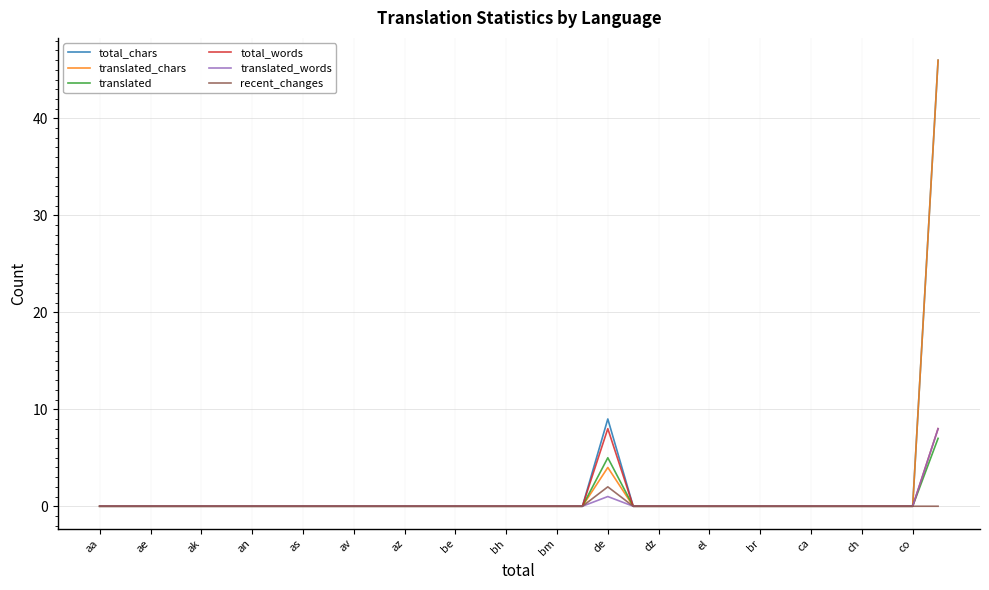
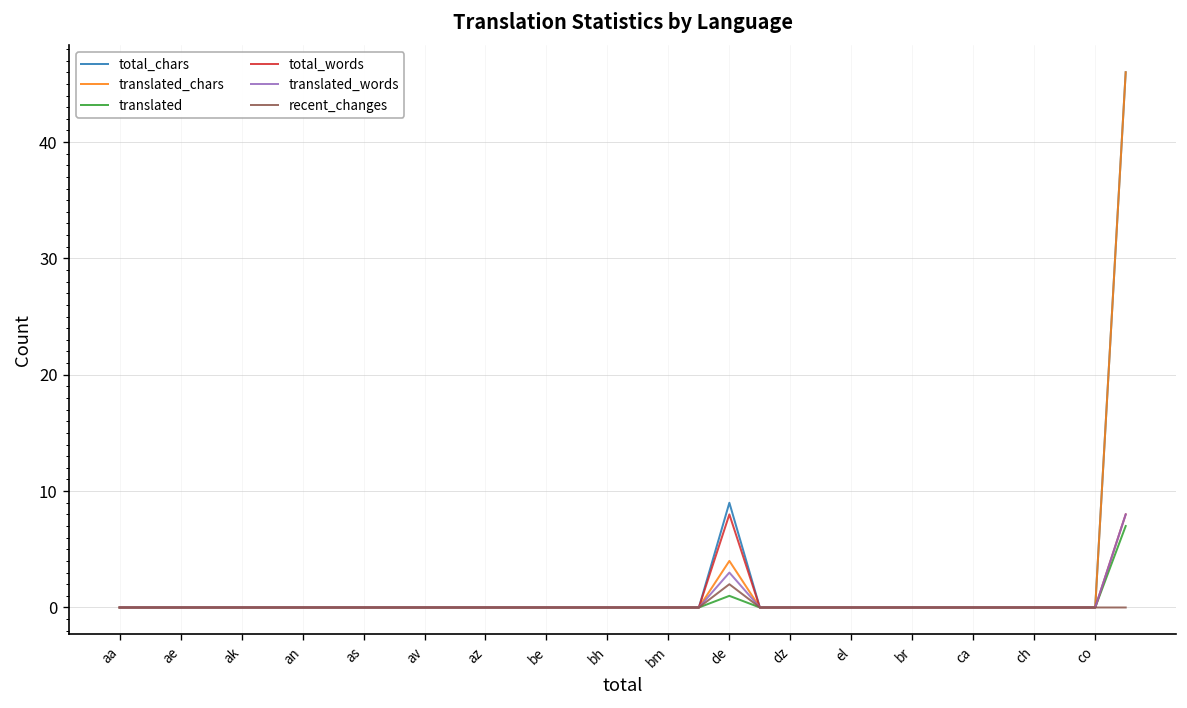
  {
    "total_chars": {
      "de": 9
    },
    "translated_chars": {
      "de": 4
    },
    "translated": {
-     "de": 5
+     "de": 1
    },
    "total_words": {
      "de": 8
    },
    "translated_words": {
-     "de": 1
+     "de": 3
    },
    "recent_changes": {
      "de": 2
    }
  }
